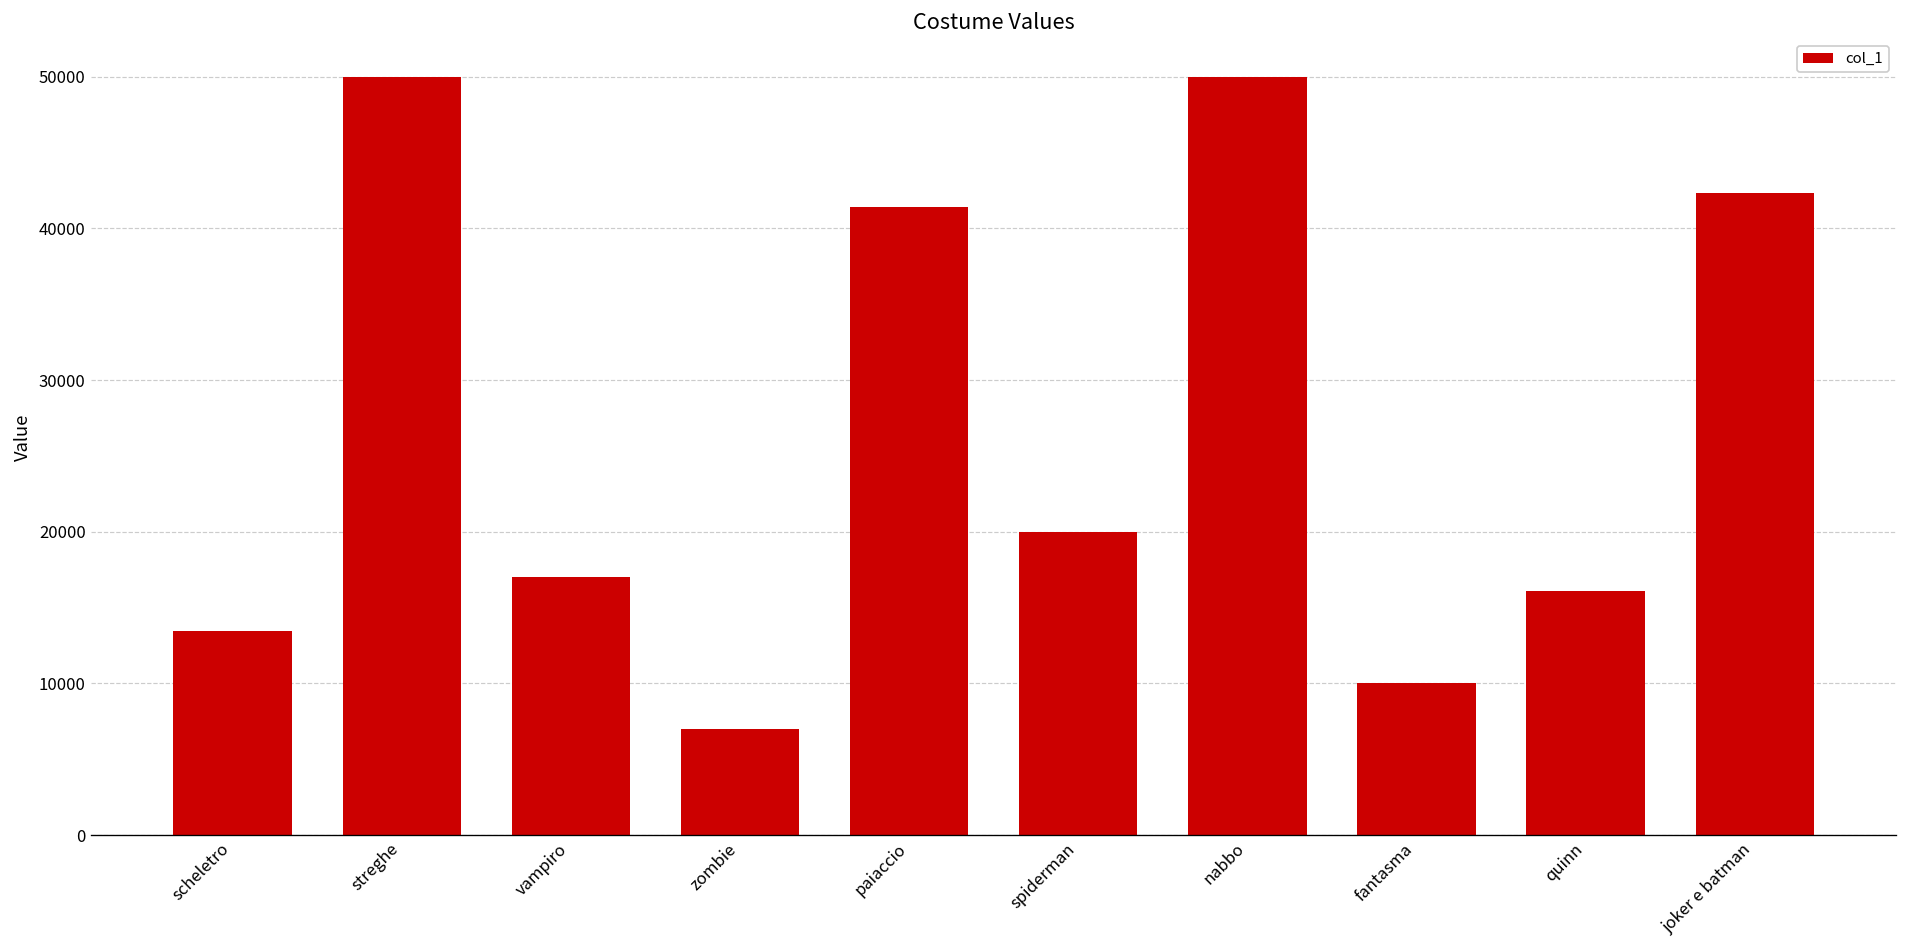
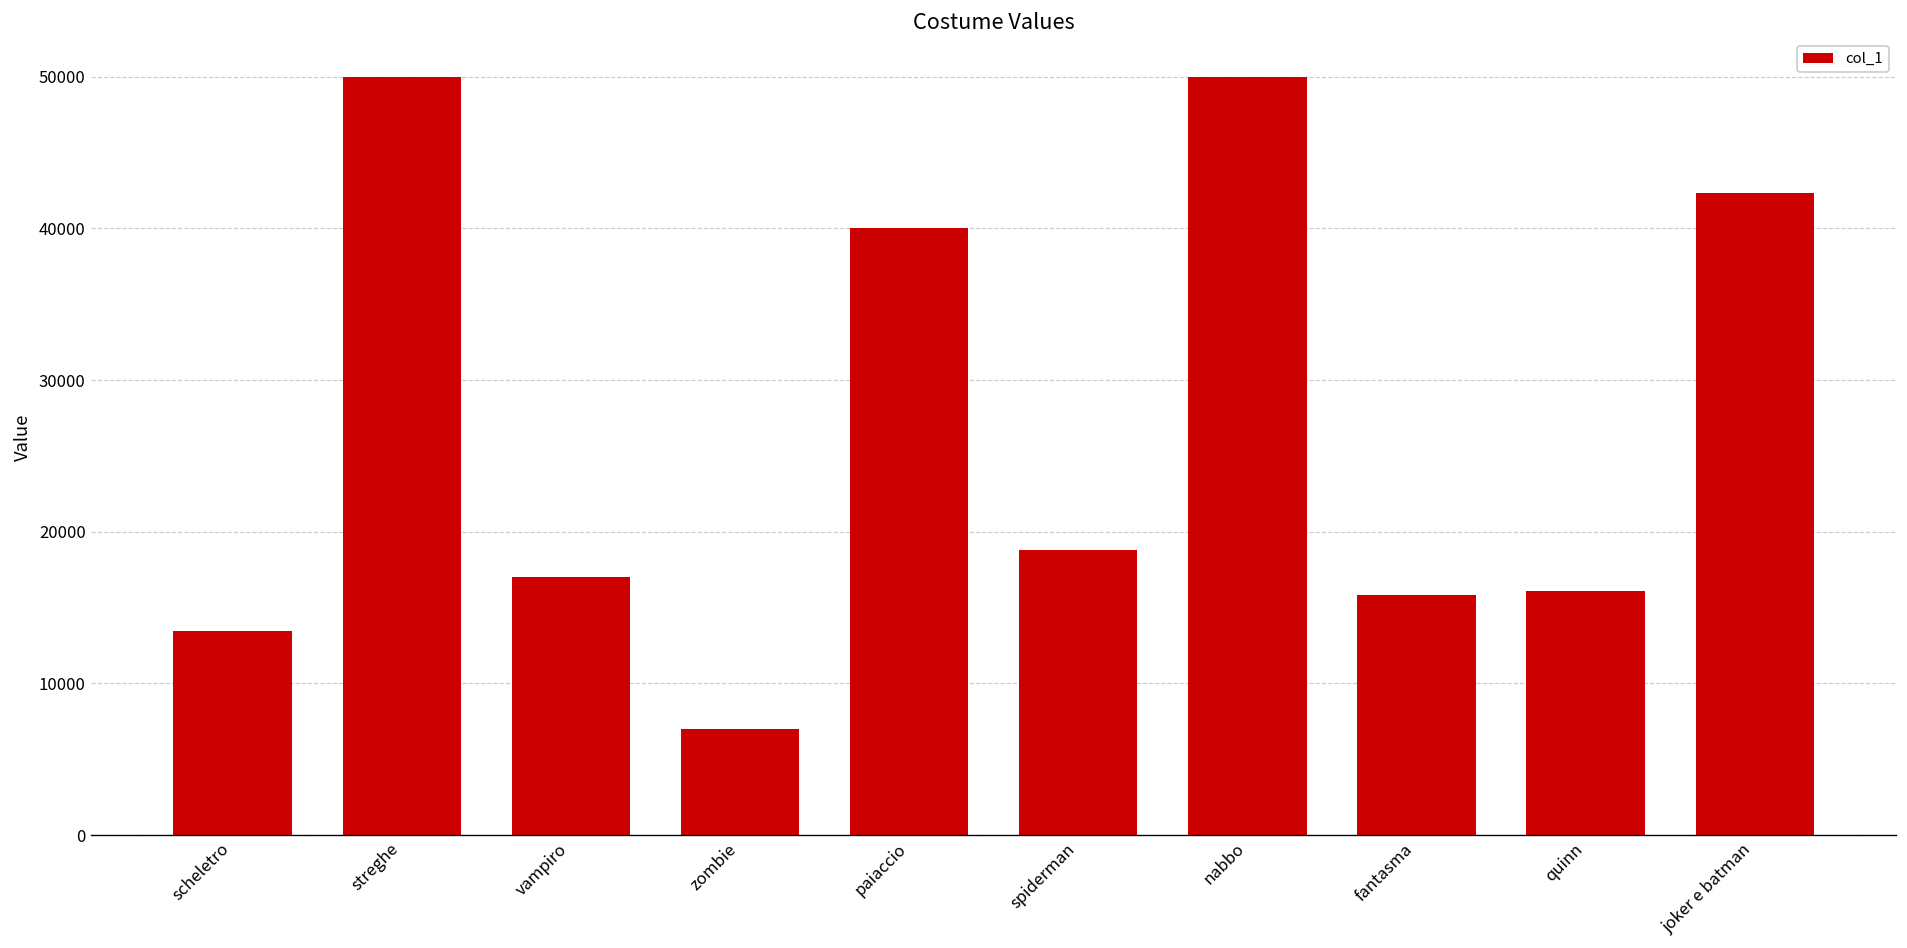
  {
    "scheletro": 13500,
    "streghe": 50000,
    "vampiro": 17000,
    "zombie": 7000,
-   "paiaccio": 41400,
-   "spiderman": 20000,
+   "paiaccio": 40000,
+   "spiderman": 18800,
    "nabbo": 50000,
-   "fantasma": 10000,
+   "fantasma": 15800,
    "quinn": 16100,
    "joker e batman": 42400
  }
